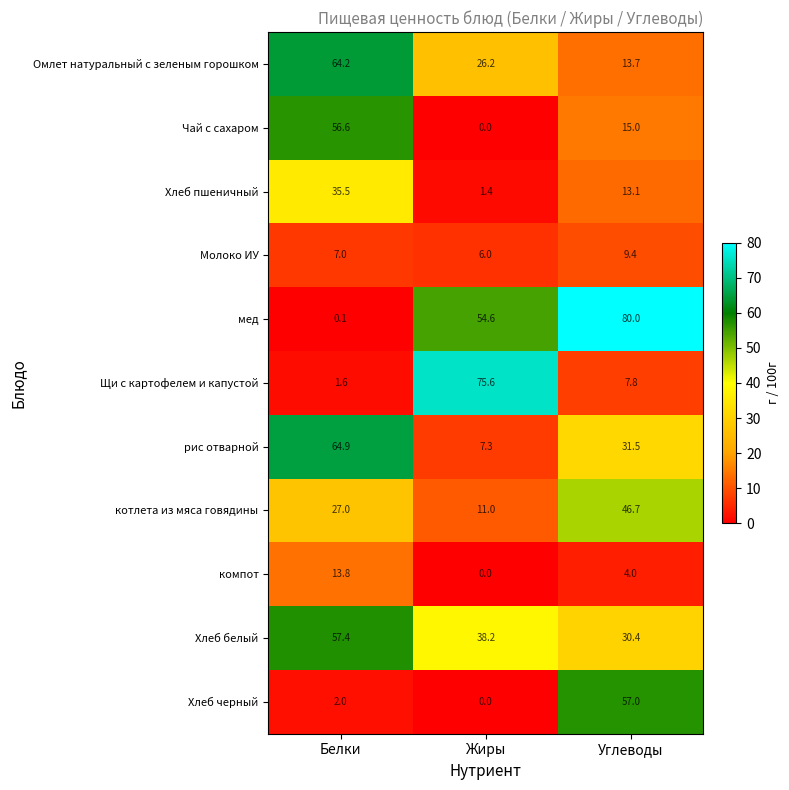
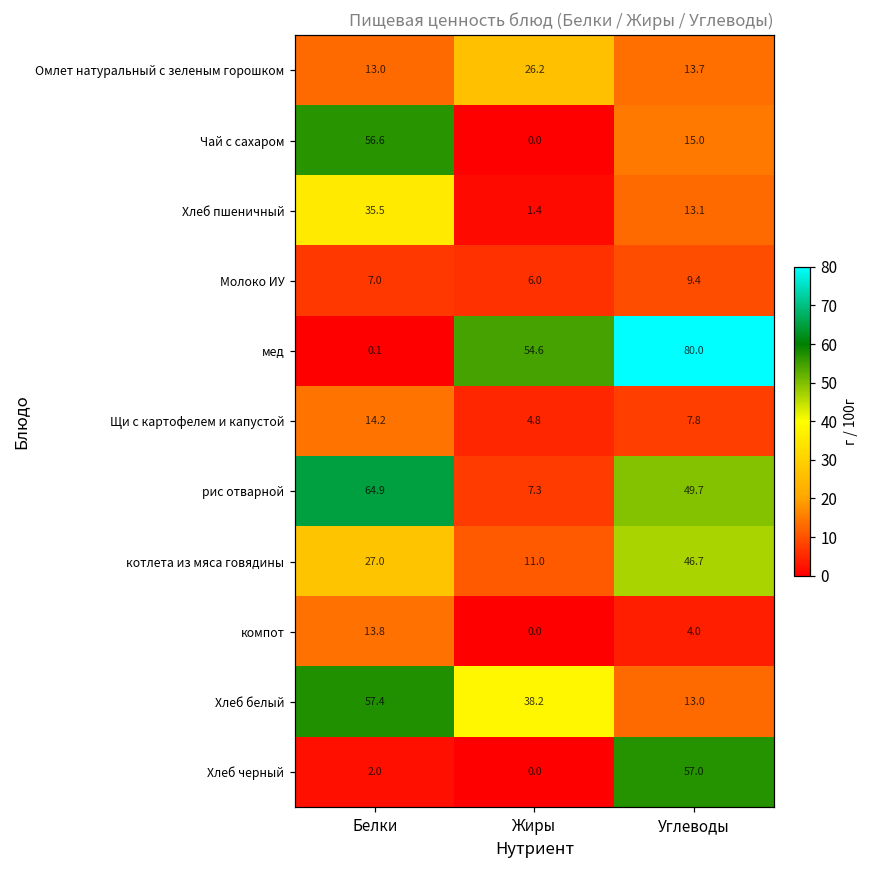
  {
    "Омлет натуральный с зеленым горошком": {
-     "Белки": 64.2,
+     "Белки": 13.0,
      "Жиры": 26.2,
      "Углеводы": 13.7
    },
    "Чай с сахаром": {
      "Белки": 56.6,
      "Жиры": 0.0,
      "Углеводы": 15.0
    },
    "Хлеб пшеничный": {
      "Белки": 35.5,
      "Жиры": 1.4,
      "Углеводы": 13.1
    },
    "Молоко ИУ": {
      "Белки": 7.0,
      "Жиры": 6.0,
      "Углеводы": 9.4
    },
    "мед": {
      "Белки": 0.1,
      "Жиры": 54.6,
      "Углеводы": 80.0
    },
    "Щи с картофелем и капустой": {
-     "Белки": 1.6,
-     "Жиры": 75.6,
+     "Белки": 14.2,
+     "Жиры": 4.8,
      "Углеводы": 7.8
    },
    "рис отварной": {
      "Белки": 64.9,
      "Жиры": 7.3,
-     "Углеводы": 31.5
+     "Углеводы": 49.7
    },
    "котлета из мяса говядины": {
      "Белки": 27.0,
      "Жиры": 11.0,
      "Углеводы": 46.7
    },
    "компот": {
      "Белки": 13.8,
      "Жиры": 0.0,
      "Углеводы": 4.0
    },
    "Хлеб белый": {
      "Белки": 57.4,
      "Жиры": 38.2,
-     "Углеводы": 30.4
+     "Углеводы": 13.0
    },
    "Хлеб черный": {
      "Белки": 2.0,
      "Жиры": 0.0,
      "Углеводы": 57.0
    }
  }
